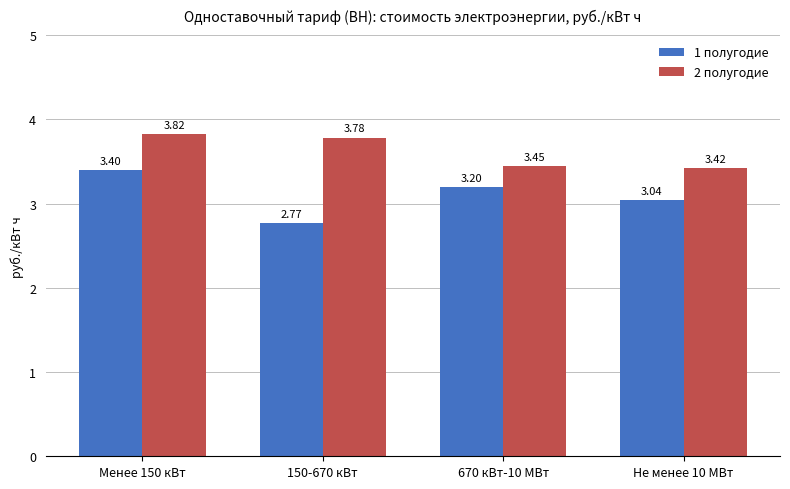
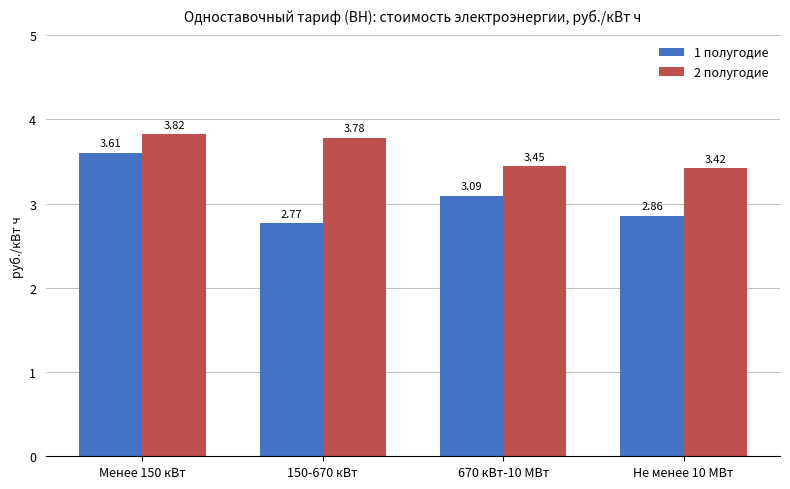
  {
    "1 полугодие": {
-     "Менее 150 кВт": 3.40,
+     "Менее 150 кВт": 3.61,
      "150-670 кВт": 2.77,
-     "670 кВт-10 МВт": 3.20,
-     "Не менее 10 МВт": 3.04
+     "670 кВт-10 МВт": 3.09,
+     "Не менее 10 МВт": 2.86
    },
    "2 полугодие": {
      "Менее 150 кВт": 3.82,
      "150-670 кВт": 3.78,
      "670 кВт-10 МВт": 3.45,
      "Не менее 10 МВт": 3.42
    }
  }
